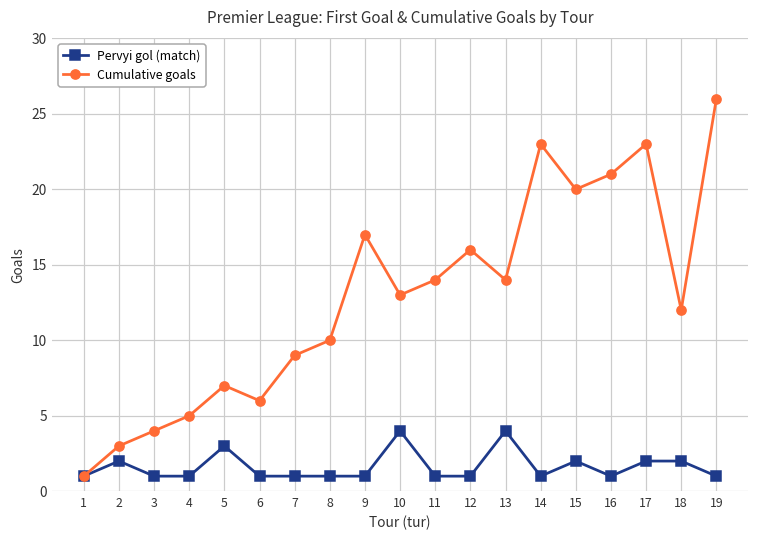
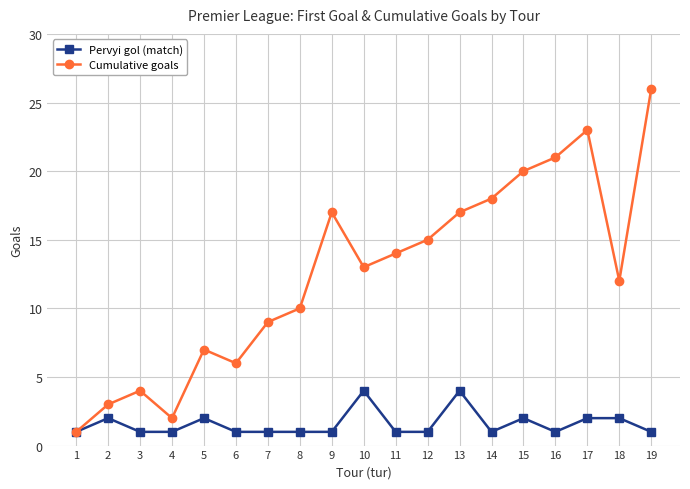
  {
    "Pervyi gol (match)": {
      "2": 2,
      "3": 1,
      "4": 1,
-     "5": 3,
+     "5": 2,
      "6": 1,
      "7": 1,
      "8": 1,
      "9": 1,
      "10": 4,
      "11": 1,
      "12": 1,
      "13": 4,
      "14": 1,
      "15": 2,
      "16": 1,
      "17": 2,
      "18": 2,
      "19": 1
    },
    "Cumulative goals": {
      "2": 3,
      "3": 4,
-     "4": 5,
+     "4": 2,
      "5": 7,
      "6": 6,
      "7": 9,
      "8": 10,
      "9": 17,
      "10": 13,
      "11": 14,
-     "12": 16,
-     "13": 14,
-     "14": 23,
+     "12": 15,
+     "13": 17,
+     "14": 18,
      "15": 20,
      "16": 21,
      "17": 23,
      "18": 12,
      "19": 26
    }
  }
